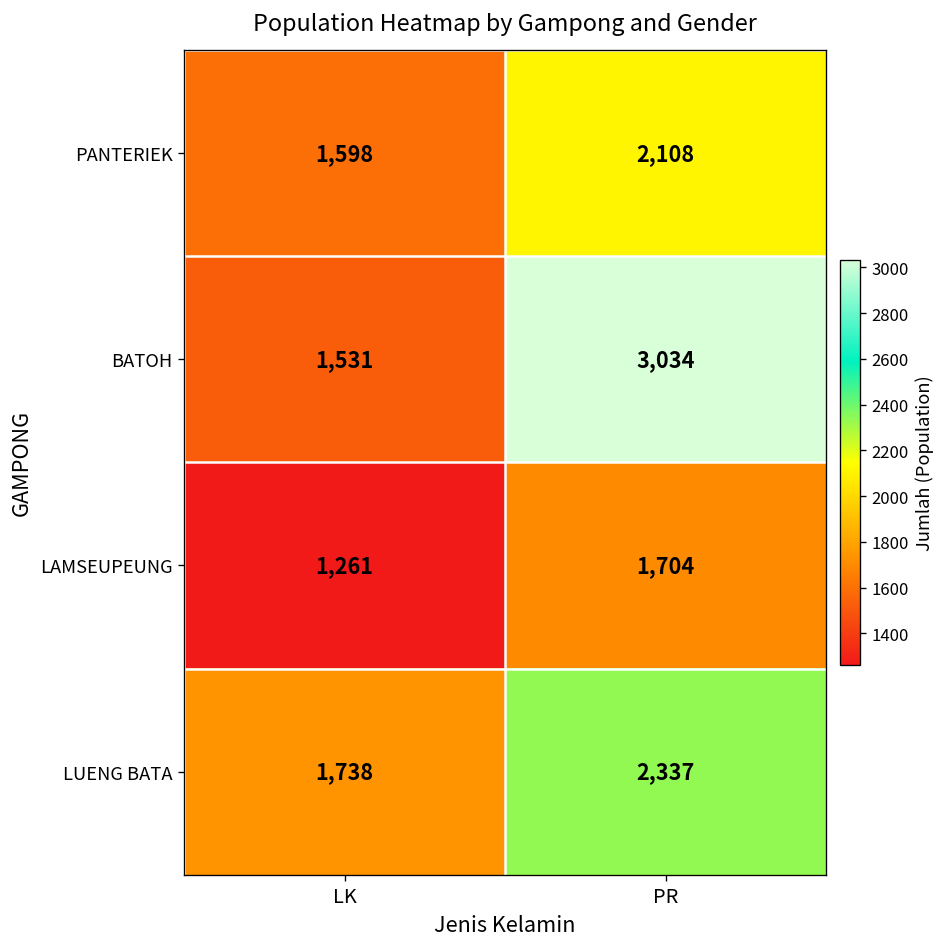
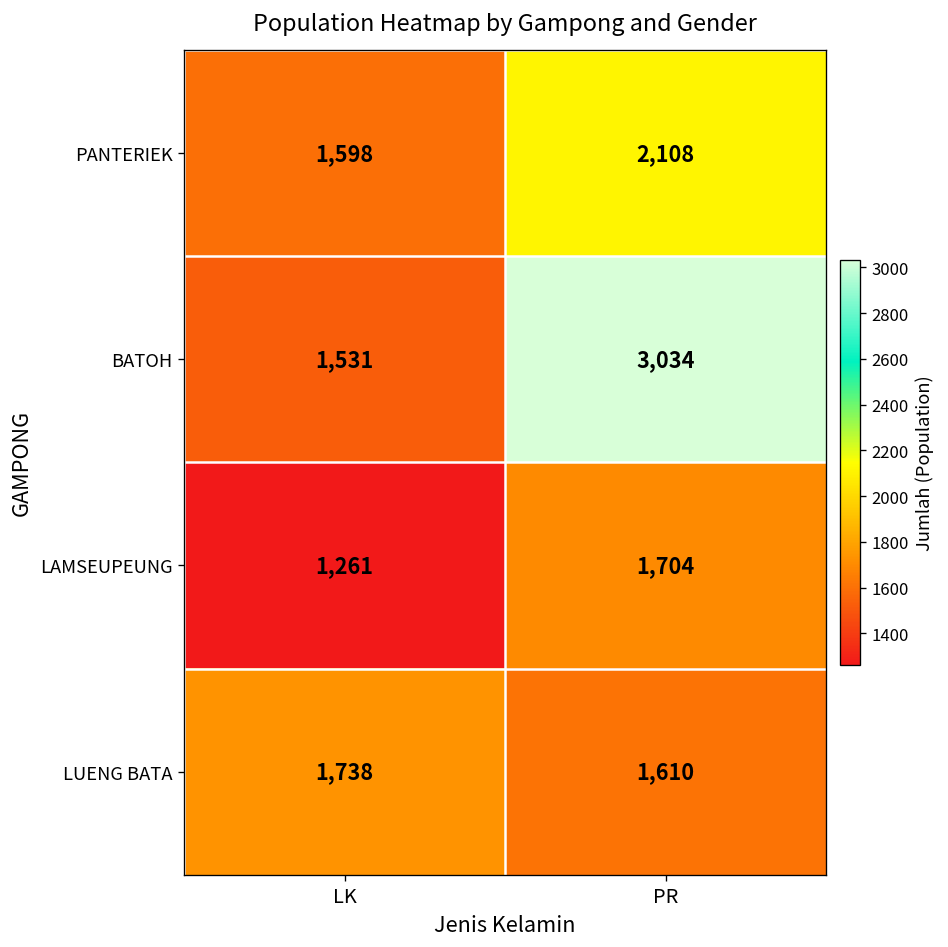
  {
    "PANTERIEK": {
      "LK": "1,598",
      "PR": "2,108"
    },
    "BATOH": {
      "LK": "1,531",
      "PR": "3,034"
    },
    "LAMSEUPEUNG": {
      "LK": "1,261",
      "PR": "1,704"
    },
    "LUENG BATA": {
      "LK": "1,738",
-     "PR": "2,337"
+     "PR": "1,610"
    }
  }
